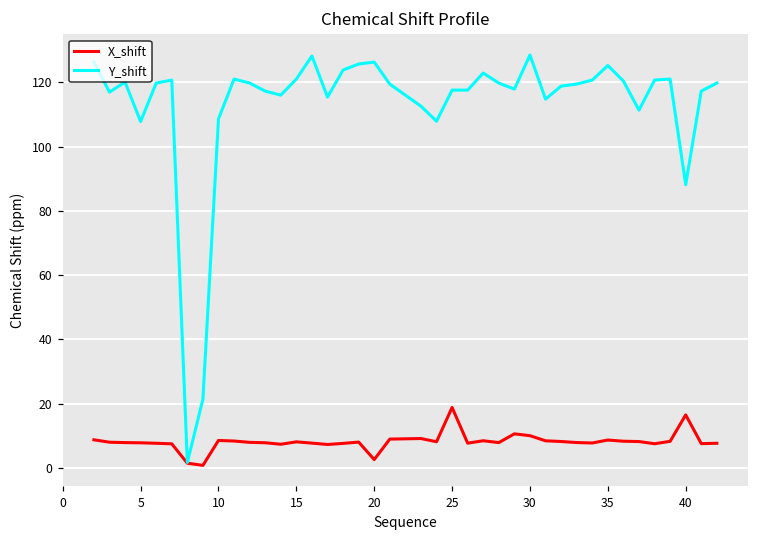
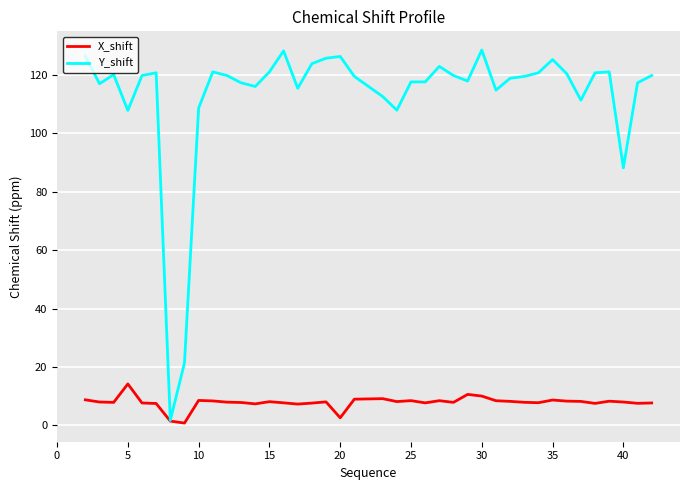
  {
    "X_shift": {
-     "5": 8,
+     "5": 14,
      "10": 9,
      "15": 8,
      "20": 3,
-     "25": 19,
+     "25": 8,
      "30": 10,
      "35": 9,
-     "40": 16
+     "40": 8
    },
    "Y_shift": {
      "5": 108,
      "10": 109,
      "15": 121,
      "20": 126,
      "25": 118,
      "30": 129,
      "35": 125,
      "40": 88
    }
  }
